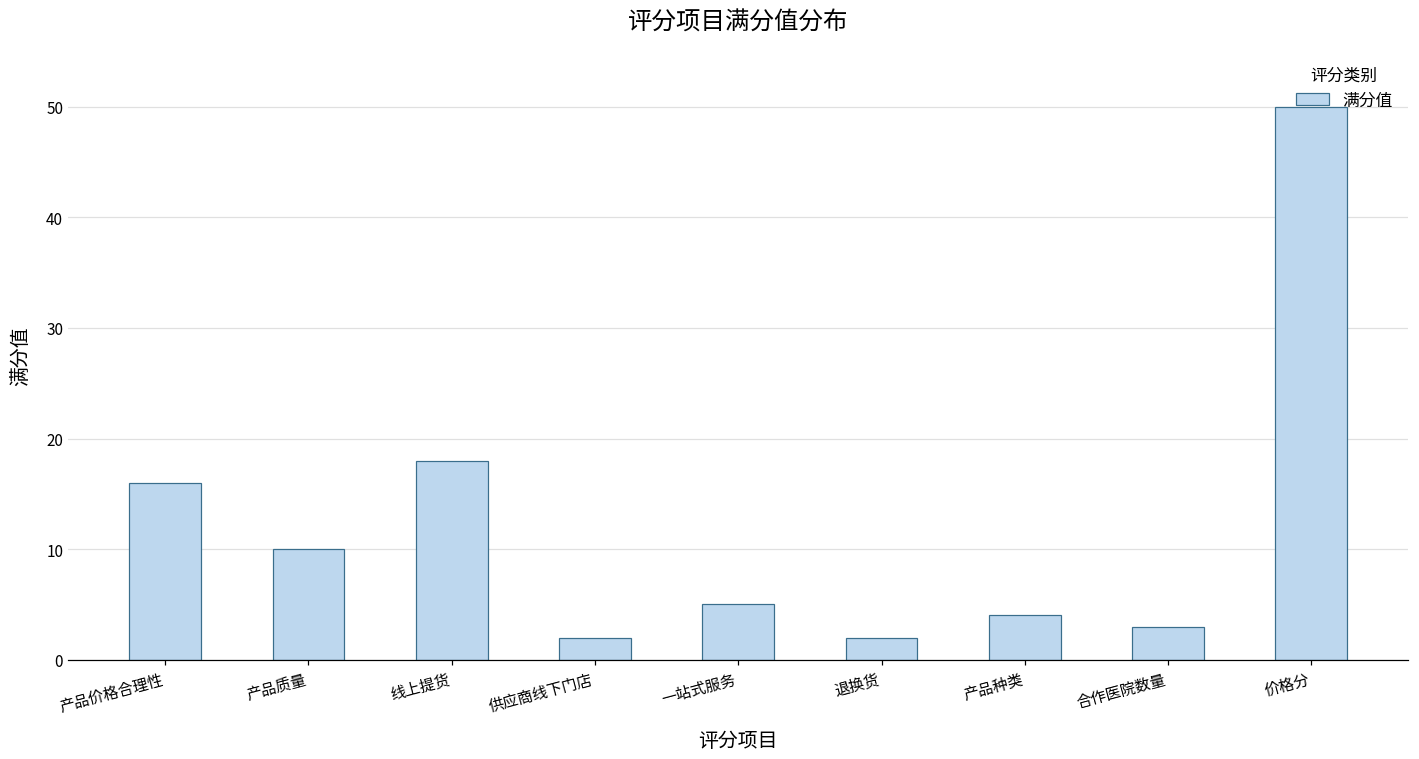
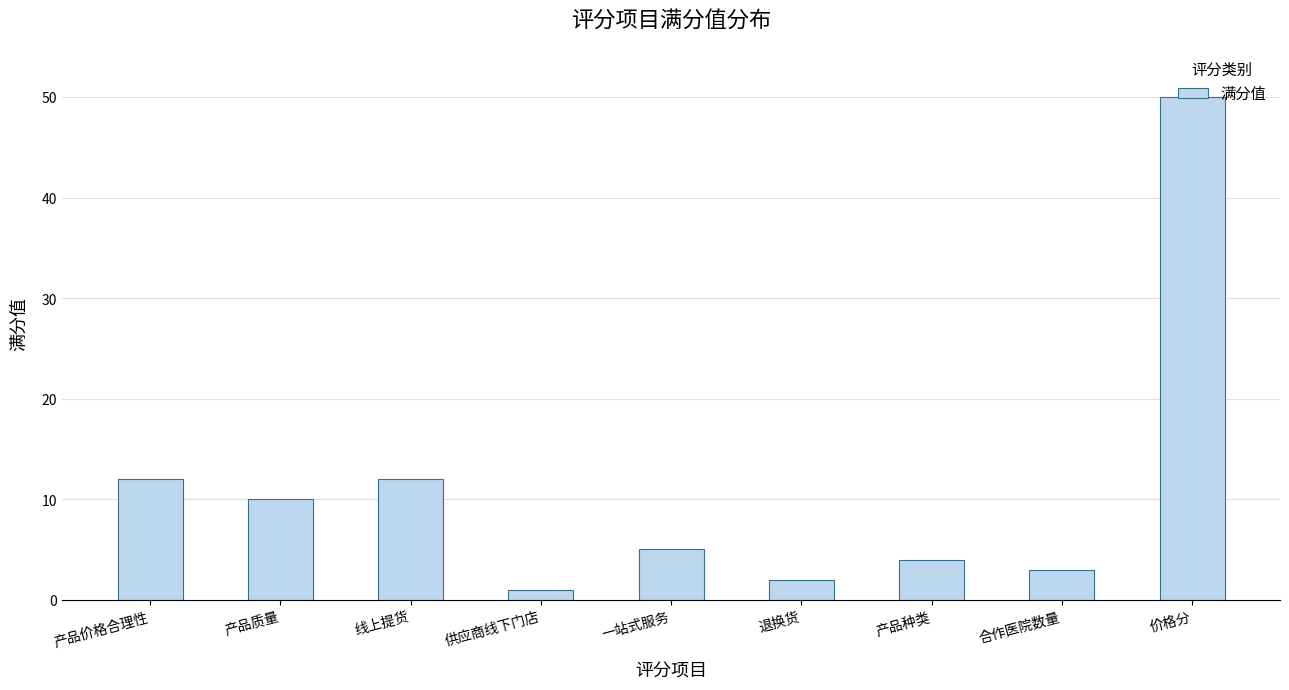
  {
-   "产品价格合理性": 16,
+   "产品价格合理性": 12,
    "产品质量": 10,
-   "线上提货": 18,
-   "供应商线下门店": 2,
+   "线上提货": 12,
+   "供应商线下门店": 1,
    "一站式服务": 5,
    "退换货": 2,
    "产品种类": 4,
    "合作医院数量": 3,
    "价格分": 50
  }
